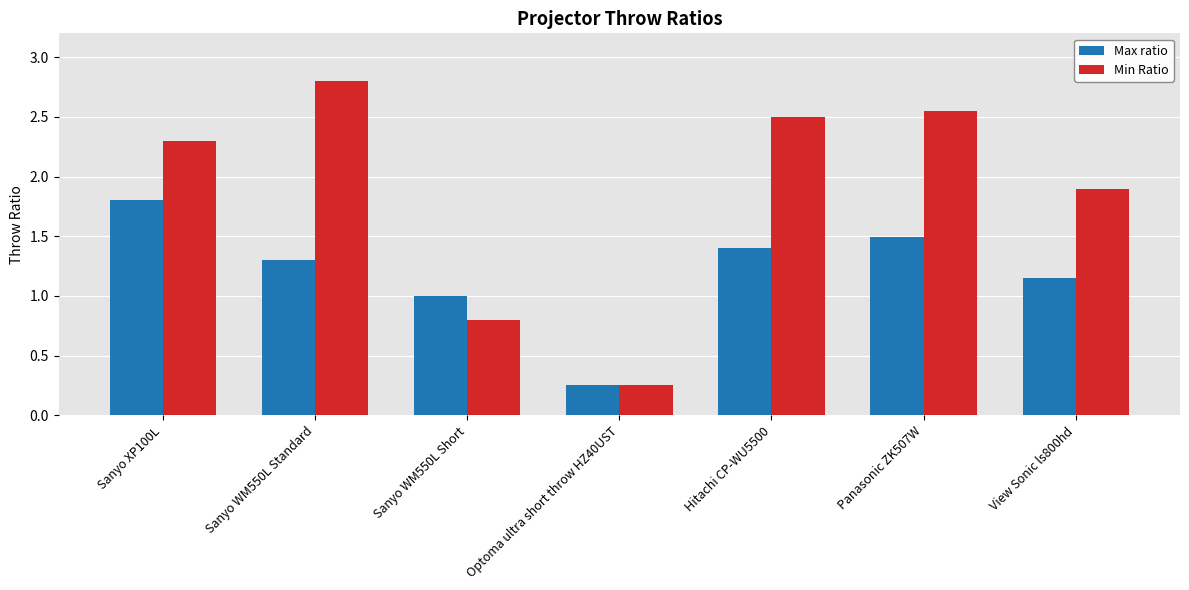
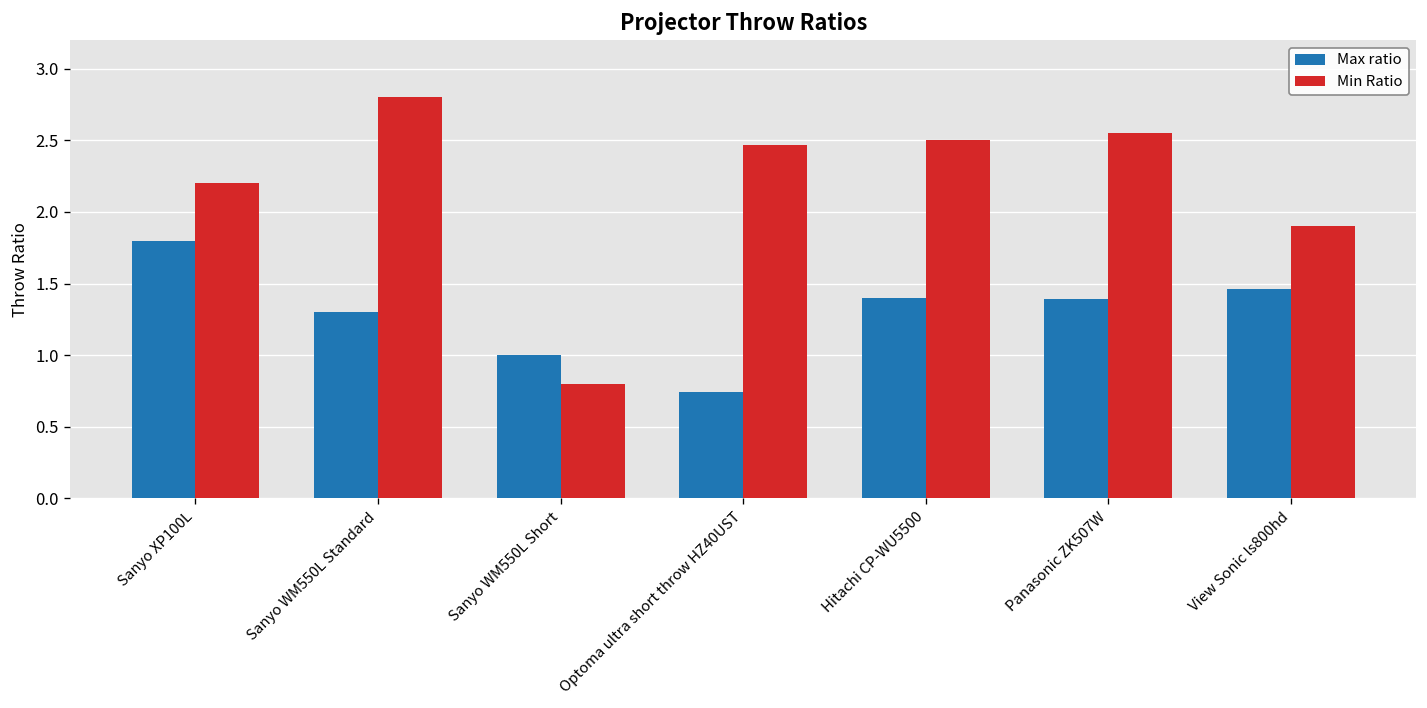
  {
    "Max ratio": {
      "Sanyo XP100L": 1.80,
      "Sanyo WM550L Standard": 1.30,
      "Sanyo WM550L Short": 1.00,
-     "Optoma ultra short throw HZ40UST": 0.25,
+     "Optoma ultra short throw HZ40UST": 0.74,
      "Hitachi CP-WU5500": 1.40,
-     "Panasonic ZK507W": 1.49,
-     "View Sonic ls800hd": 1.15
+     "Panasonic ZK507W": 1.39,
+     "View Sonic ls800hd": 1.46
    },
    "Min Ratio": {
-     "Sanyo XP100L": 2.3,
+     "Sanyo XP100L": 2.2,
      "Sanyo WM550L Standard": 2.80,
      "Sanyo WM550L Short": 0.80,
-     "Optoma ultra short throw HZ40UST": 0.25,
+     "Optoma ultra short throw HZ40UST": 2.47,
      "Hitachi CP-WU5500": 2.50,
      "Panasonic ZK507W": 2.55,
      "View Sonic ls800hd": 1.90
    }
  }
